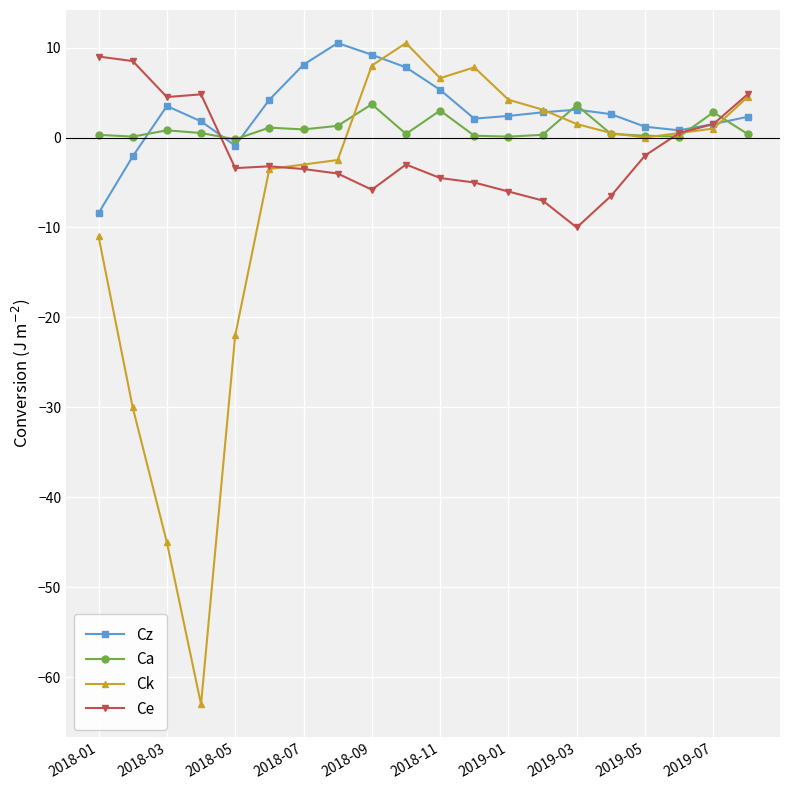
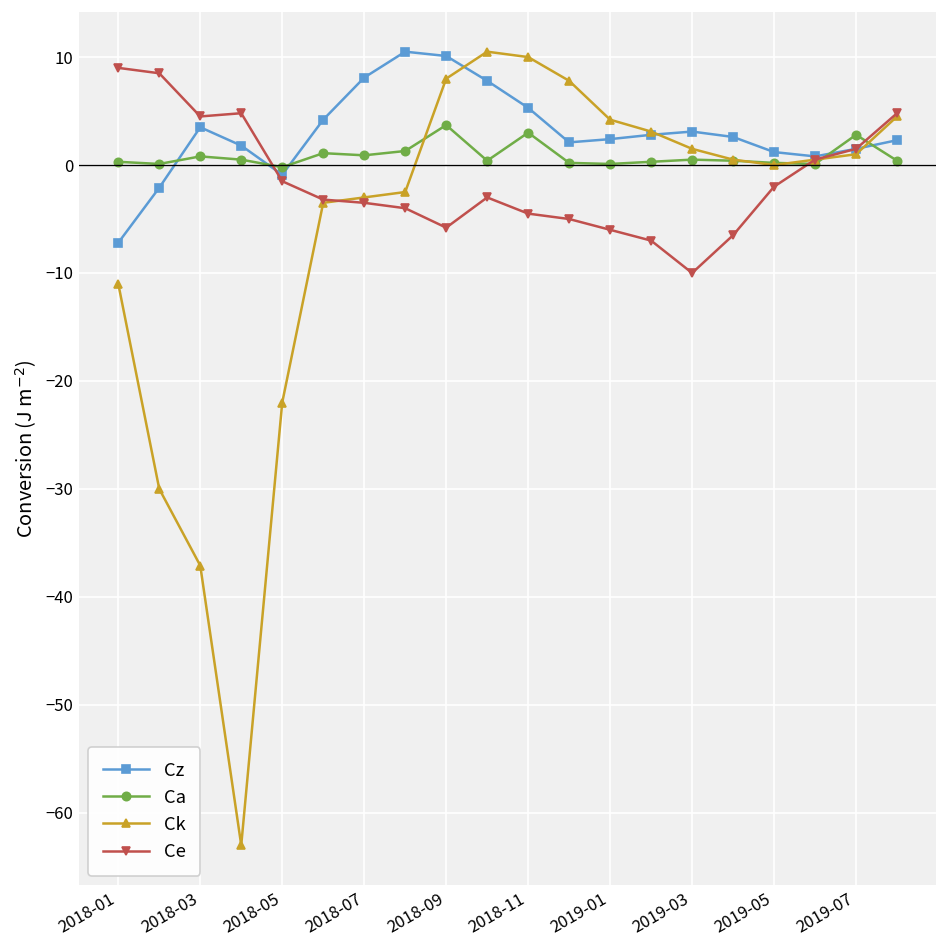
  {
    "Cz": {
-     "2018-01": -8,
+     "2018-01": -7,
      "2018-03": 4,
      "2018-05": -1,
      "2018-07": 8,
-     "2018-09": 9,
+     "2018-09": 10,
      "2018-11": 5,
      "2019-01": 2,
      "2019-03": 3,
      "2019-05": 1
    },
    "Ca": {
      "2018-01": 0,
      "2018-03": 1,
      "2018-05": 0,
      "2018-07": 1,
      "2018-09": 4,
      "2018-11": 3,
      "2019-01": 0,
-     "2019-03": 4,
+     "2019-03": 1,
      "2019-07": 3
    },
    "Ck": {
      "2018-01": -11,
-     "2018-03": -45,
+     "2018-03": -37,
      "2018-05": -22,
      "2018-07": -3,
      "2018-09": 8,
-     "2018-11": 7,
+     "2018-11": 10,
      "2019-01": 4,
      "2019-03": 2,
      "2019-07": 1
    },
    "Ce": {
      "2018-01": 9,
      "2018-03": 5,
-     "2018-05": -3,
+     "2018-05": -2,
      "2018-07": -4,
      "2018-09": -6,
      "2018-11": -5,
      "2019-01": -6,
      "2019-03": -10,
      "2019-05": -2
    }
  }
